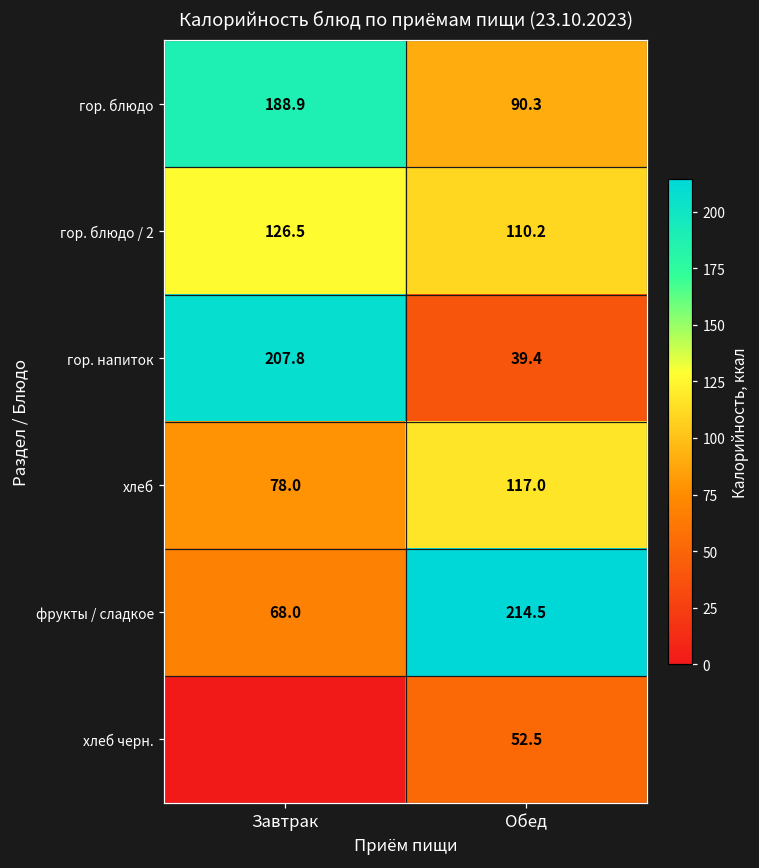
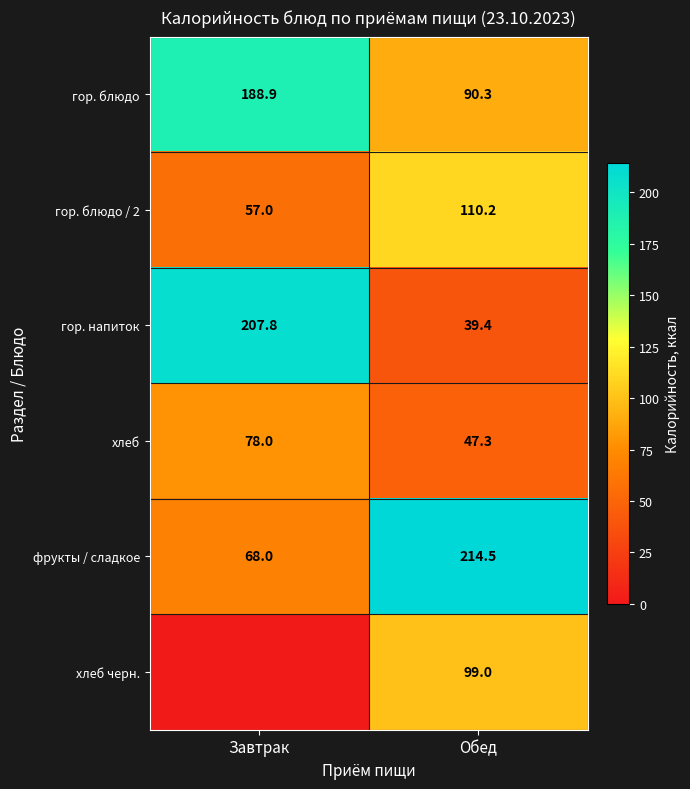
  {
    "гор. блюдо": {
      "Завтрак": 188.9,
      "Обед": 90.3
    },
    "гор. блюдо / 2": {
-     "Завтрак": 126.5,
+     "Завтрак": 57.0,
      "Обед": 110.2
    },
    "гор. напиток": {
      "Завтрак": 207.8,
      "Обед": 39.4
    },
    "хлеб": {
      "Завтрак": 78.0,
-     "Обед": 117.0
+     "Обед": 47.3
    },
    "фрукты / сладкое": {
      "Завтрак": 68.0,
      "Обед": 214.5
    },
    "хлеб черн.": {
-     "Обед": 52.5
+     "Обед": 99.0
    }
  }
